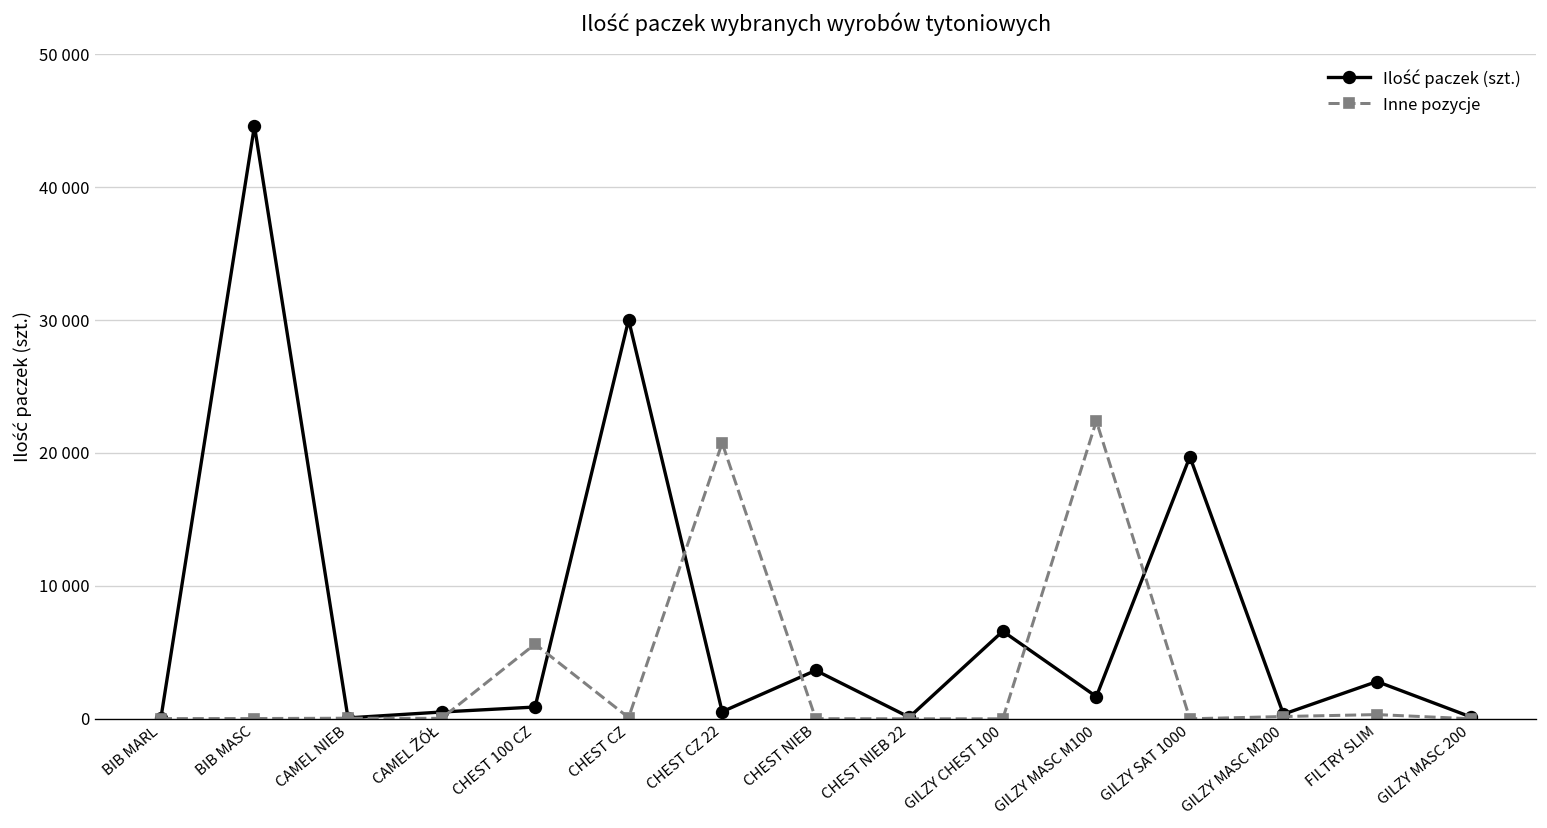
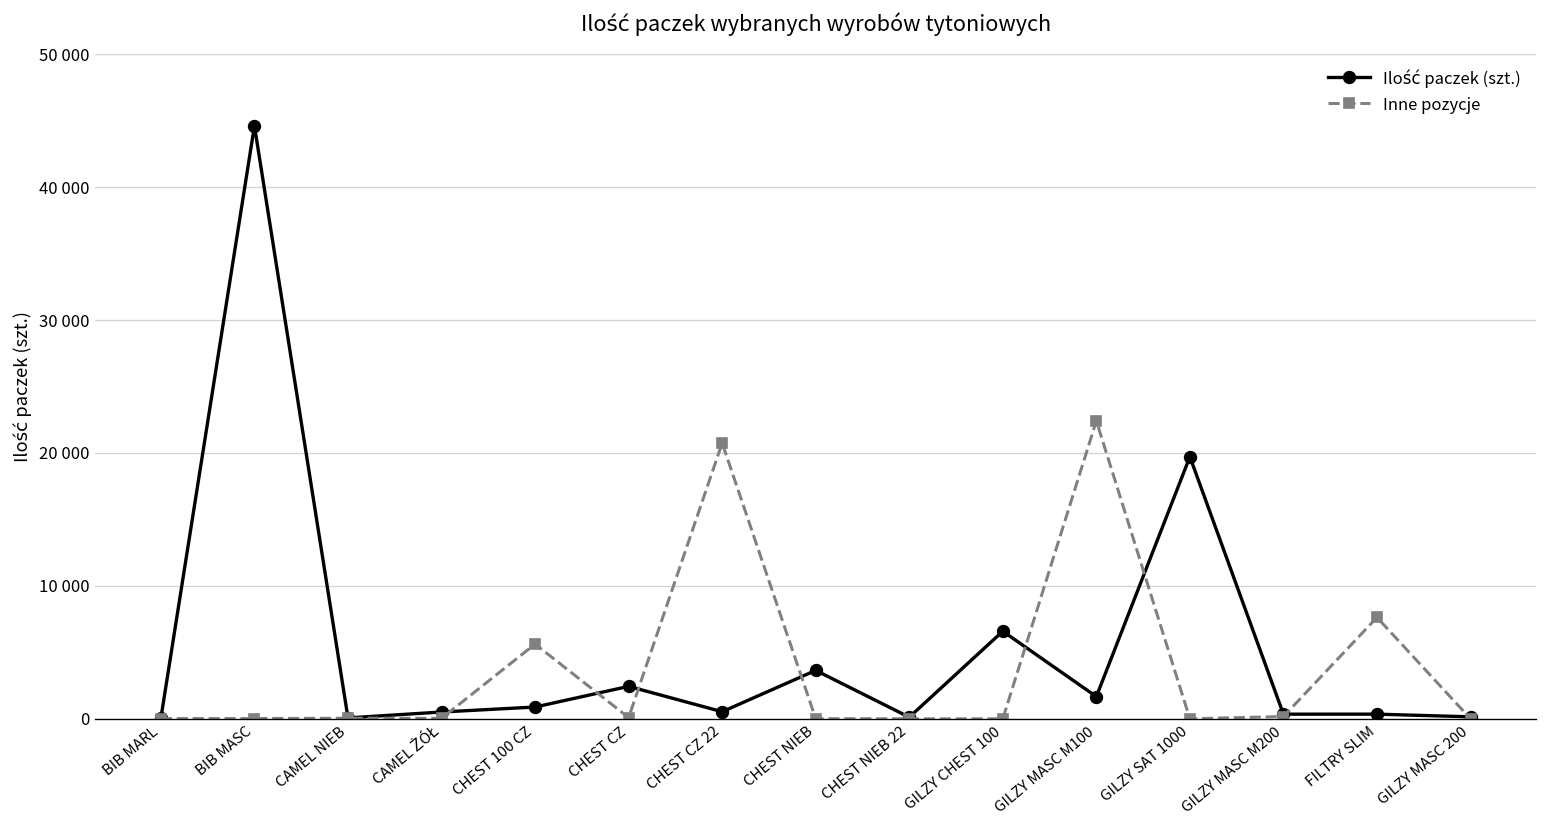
  {
    "Ilość paczek (szt.)": {
      "BIB MASC": 44600,
      "CAMEL ŻÓŁ": 500,
      "CHEST 100 CZ": 900,
-     "CHEST CZ": 30000,
+     "CHEST CZ": 2400,
      "CHEST CZ 22": 500,
      "CHEST NIEB": 3600,
      "GILZY CHEST 100": 6600,
      "GILZY MASC M100": 1700,
      "GILZY SAT 1000": 19700,
-     "FILTRY SLIM": 2800
+     "FILTRY SLIM": 400
    },
    "Inne pozycje": {
      "BIB MASC": 0,
      "CAMEL ŻÓŁ": 0,
      "CHEST 100 CZ": 5600,
      "CHEST CZ": 100,
      "CHEST CZ 22": 20800,
      "CHEST NIEB": 0,
      "GILZY CHEST 100": 0,
      "GILZY MASC M100": 22400,
      "GILZY SAT 1000": 0,
-     "FILTRY SLIM": 300
+     "FILTRY SLIM": 7600
    }
  }
